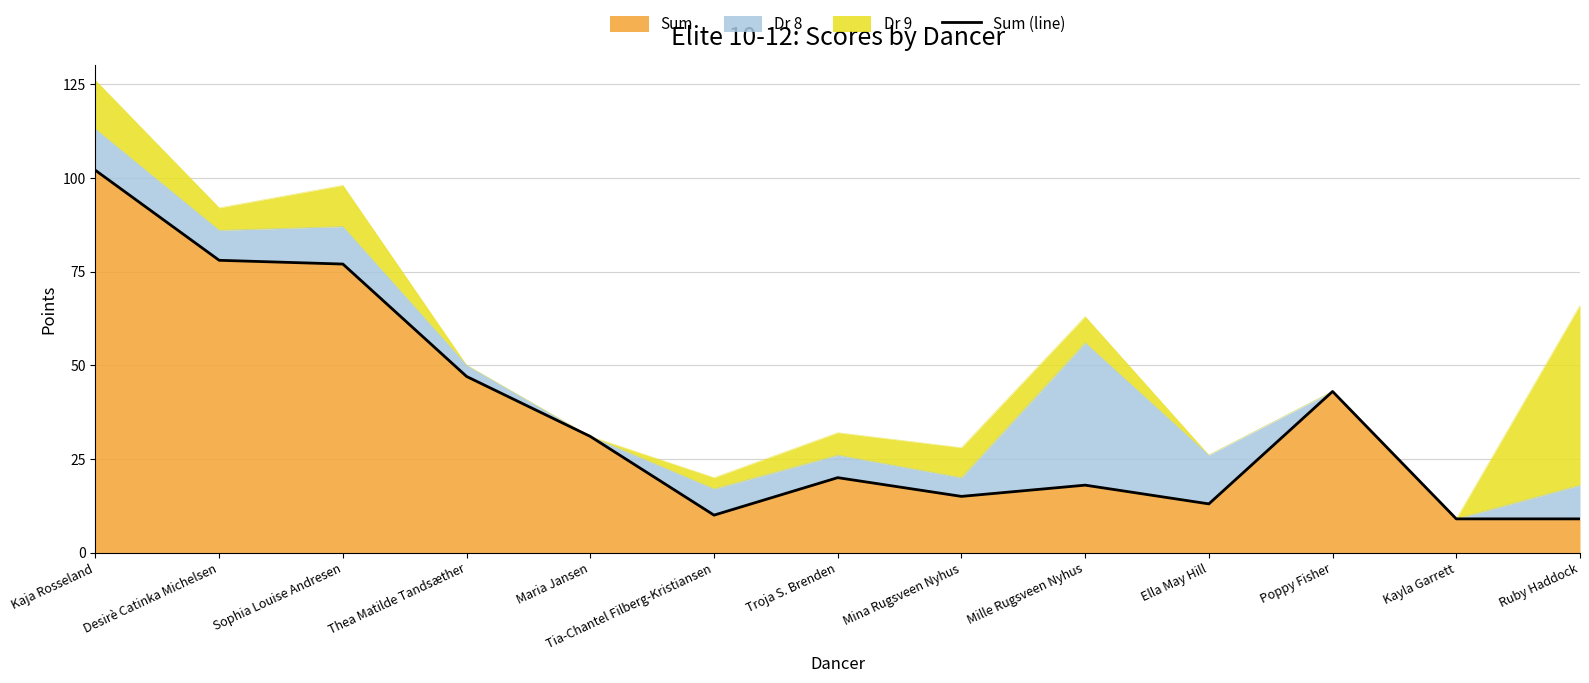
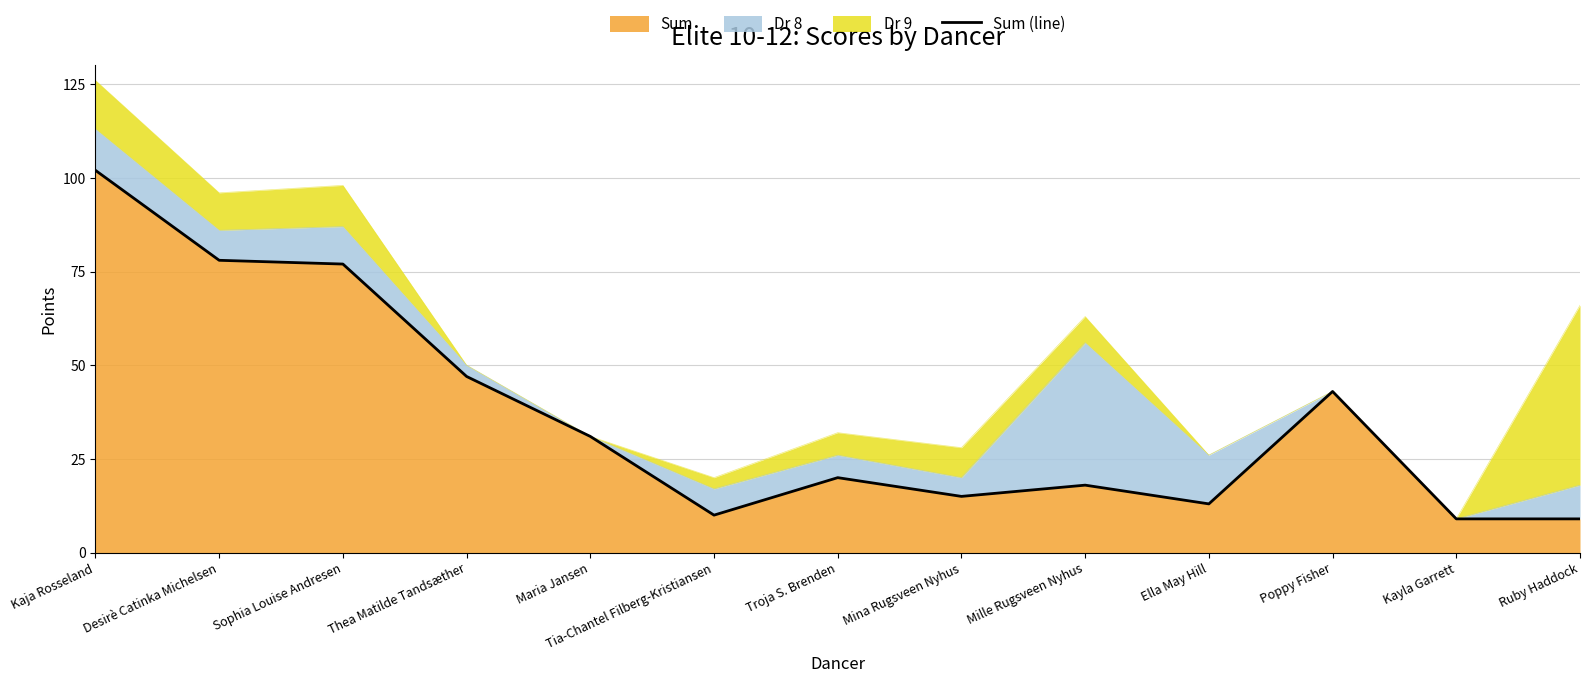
  {
    "Sum": {
      "Kaja Rosseland": 102,
      "Desirè Catinka Michelsen": 78,
      "Sophia Louise Andresen": 77,
      "Thea Matilde Tandsæther": 47,
      "Tia-Chantel Filberg-Kristiansen": 10,
      "Troja S. Brenden": 20,
      "Mina Rugsveen Nyhus": 15,
      "Mille Rugsveen Nyhus": 18,
      "Ella May Hill": 13,
      "Ruby Haddock": 9
    },
    "Dr 8": {
      "Kaja Rosseland": 11,
      "Desirè Catinka Michelsen": 8,
      "Sophia Louise Andresen": 10,
      "Tia-Chantel Filberg-Kristiansen": 7,
      "Troja S. Brenden": 6,
      "Mina Rugsveen Nyhus": 5,
      "Mille Rugsveen Nyhus": 38,
      "Ruby Haddock": 9
    },
    "Dr 9": {
      "Kaja Rosseland": 13,
-     "Desirè Catinka Michelsen": 6,
+     "Desirè Catinka Michelsen": 10,
      "Sophia Louise Andresen": 11,
      "Tia-Chantel Filberg-Kristiansen": 3,
      "Troja S. Brenden": 6,
      "Mina Rugsveen Nyhus": 8,
      "Mille Rugsveen Nyhus": 7,
      "Ruby Haddock": 48
    }
  }
